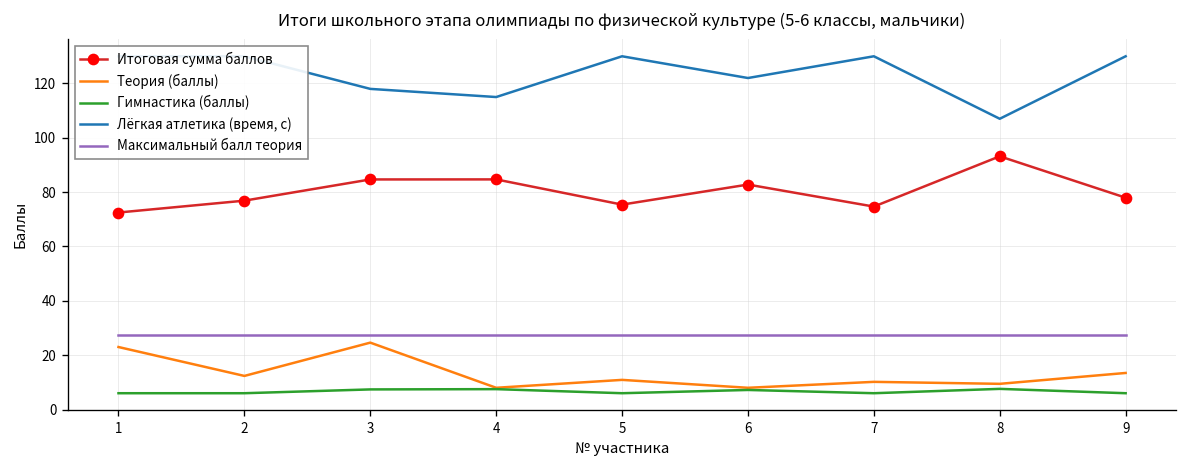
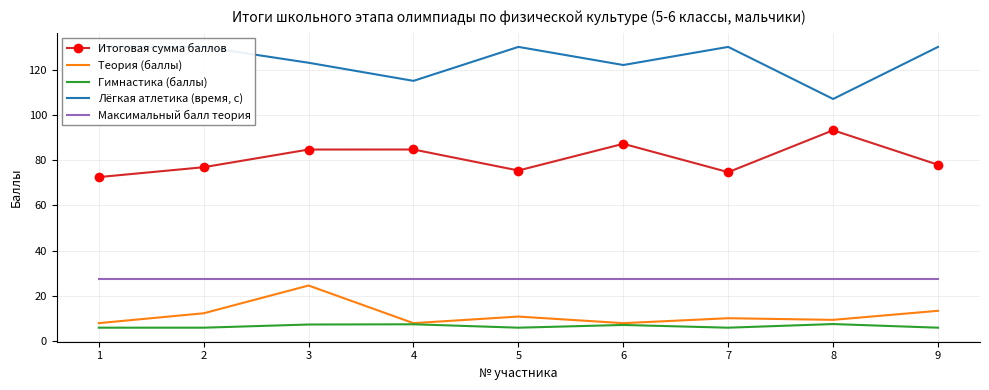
  {
    "Итоговая сумма баллов": {
      "1": 73,
      "2": 77,
      "3": 85,
      "4": 85,
      "5": 75,
-     "6": 83,
+     "6": 87,
      "7": 75,
      "8": 93,
      "9": 78
    },
    "Теория (баллы)": {
-     "1": 23,
+     "1": 8,
      "2": 12,
      "3": 25,
      "5": 11,
      "7": 10,
      "8": 9,
      "9": 13
    },
    "Гимнастика (баллы)": {
      "1": 6,
      "2": 6,
      "3": 7,
      "5": 6,
      "7": 6,
      "8": 8,
      "9": 6
    },
    "Лёгкая атлетика (время, с)": {
-     "3": 118,
+     "3": 123,
      "4": 115,
      "5": 130,
      "6": 122,
      "7": 130,
      "8": 107,
      "9": 130
    },
    "Максимальный балл теория": {
      "1": 28,
      "2": 28,
      "3": 28,
      "4": 28,
      "5": 28,
      "6": 28,
      "7": 28,
      "8": 28,
      "9": 28
    }
  }
